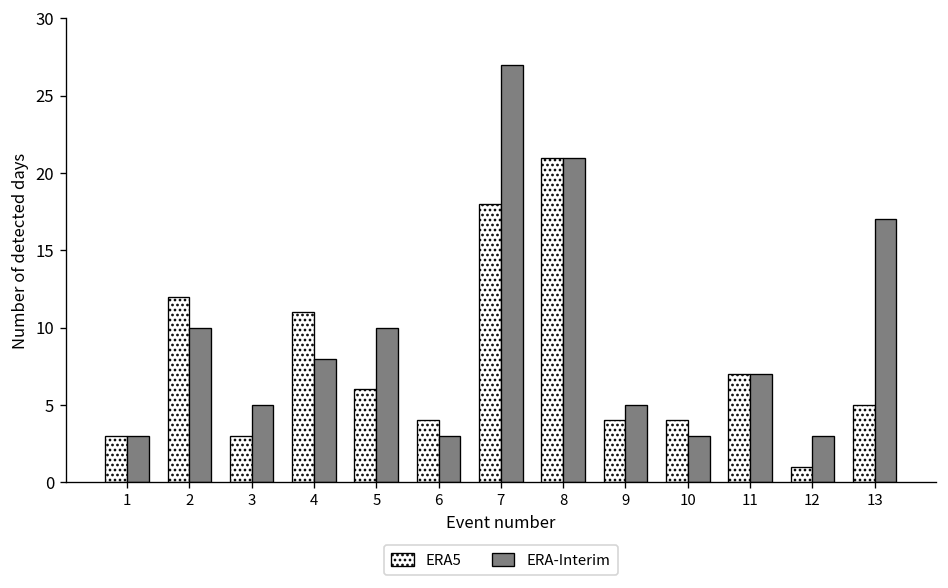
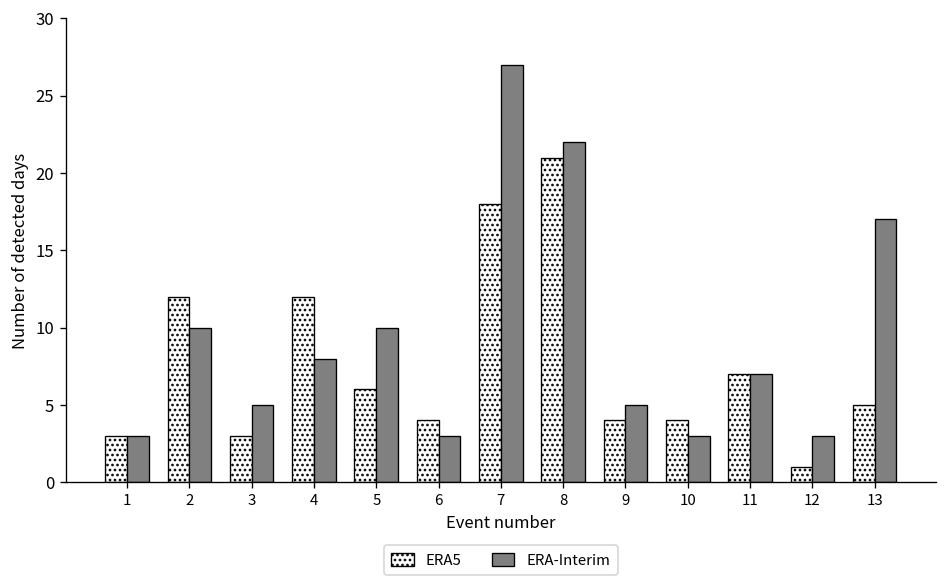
  {
    "ERA5": {
      "1": 3,
      "2": 12,
      "3": 3,
-     "4": 11,
+     "4": 12,
      "5": 6,
      "6": 4,
      "7": 18,
      "8": 21,
      "9": 4,
      "10": 4,
      "11": 7,
      "12": 1,
      "13": 5
    },
    "ERA-Interim": {
      "1": 3,
      "2": 10,
      "3": 5,
      "4": 8,
      "5": 10,
      "6": 3,
      "7": 27,
-     "8": 21,
+     "8": 22,
      "9": 5,
      "10": 3,
      "11": 7,
      "12": 3,
      "13": 17
    }
  }
